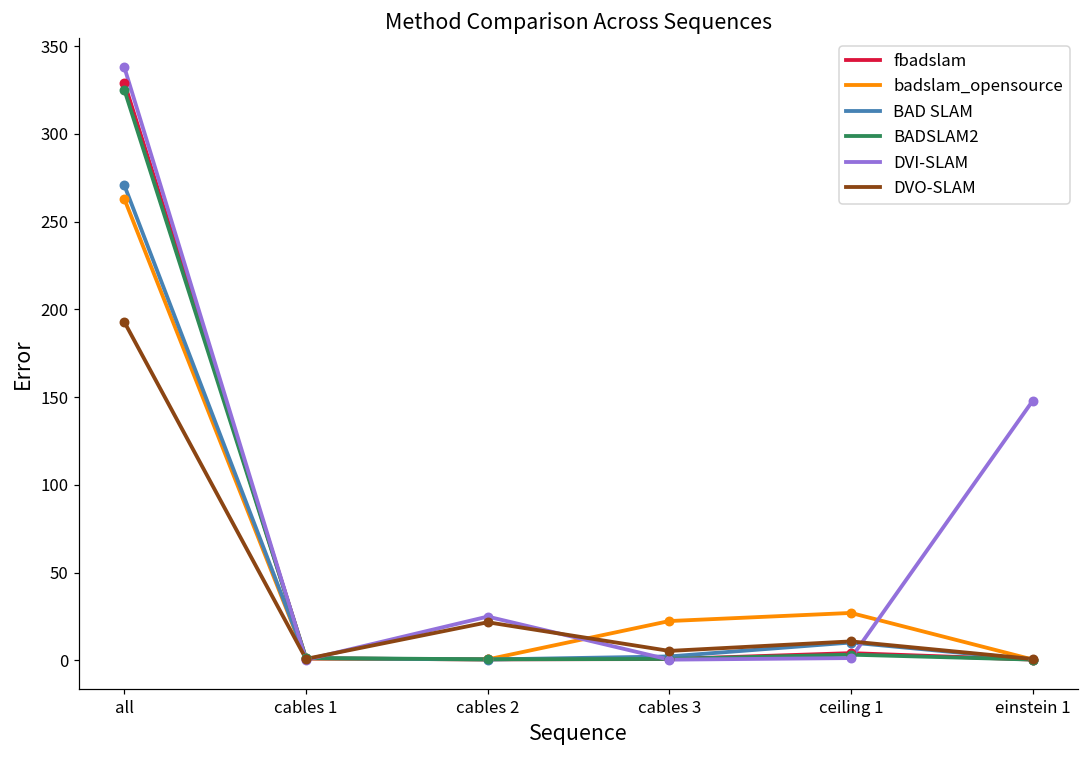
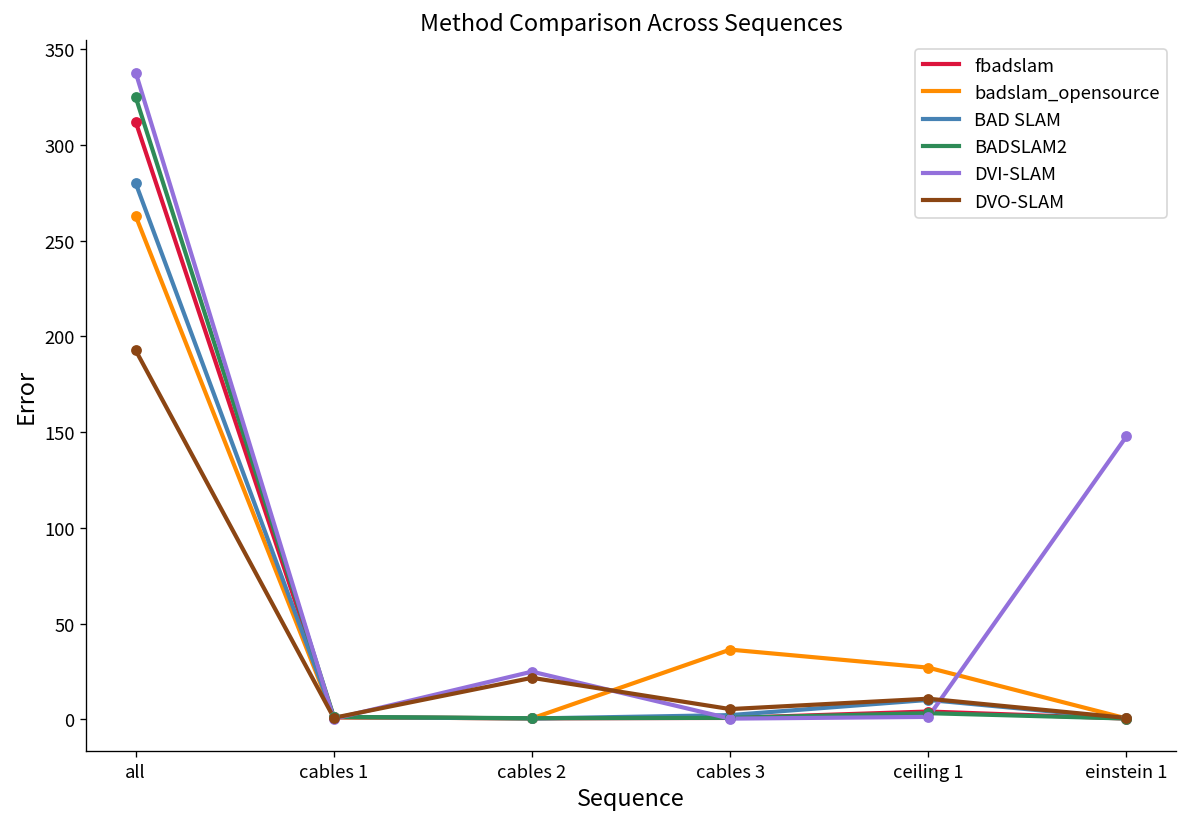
  {
    "fbadslam": {
-     "all": 329
+     "all": 312
    },
    "badslam_opensource": {
      "all": 263,
-     "cables 3": 22,
+     "cables 3": 36,
      "ceiling 1": 27
    },
    "BAD SLAM": {
-     "all": 271
+     "all": 280
    },
    "BADSLAM2": {
      "all": 325
    },
    "DVI-SLAM": {
      "all": 338,
      "cables 2": 25,
      "ceiling 1": 1,
      "einstein 1": 148
    },
    "DVO-SLAM": {
      "all": 193,
      "cables 2": 22,
      "cables 3": 5
    }
  }
